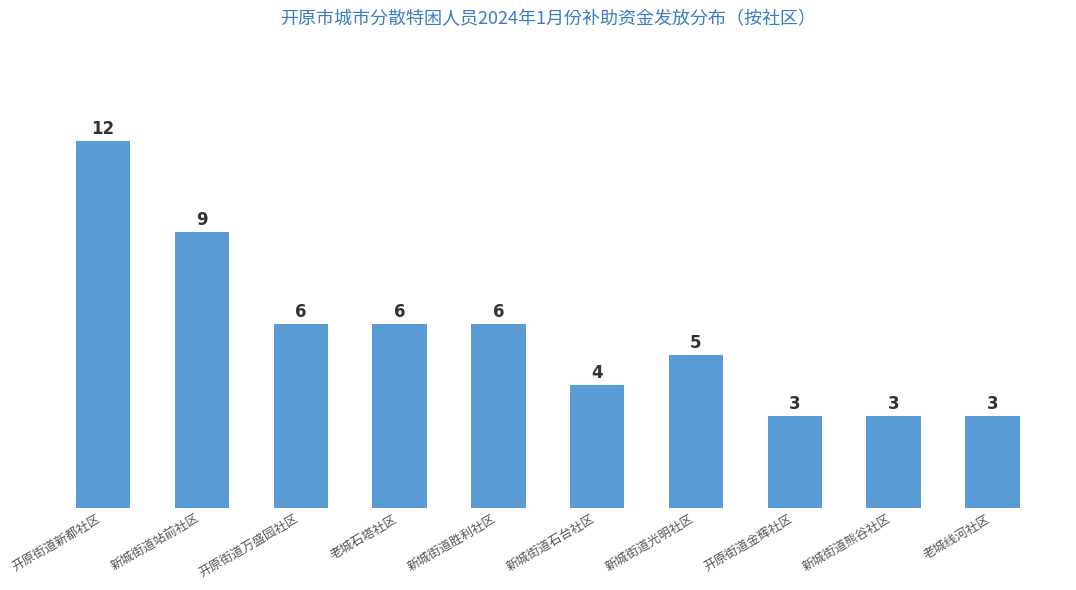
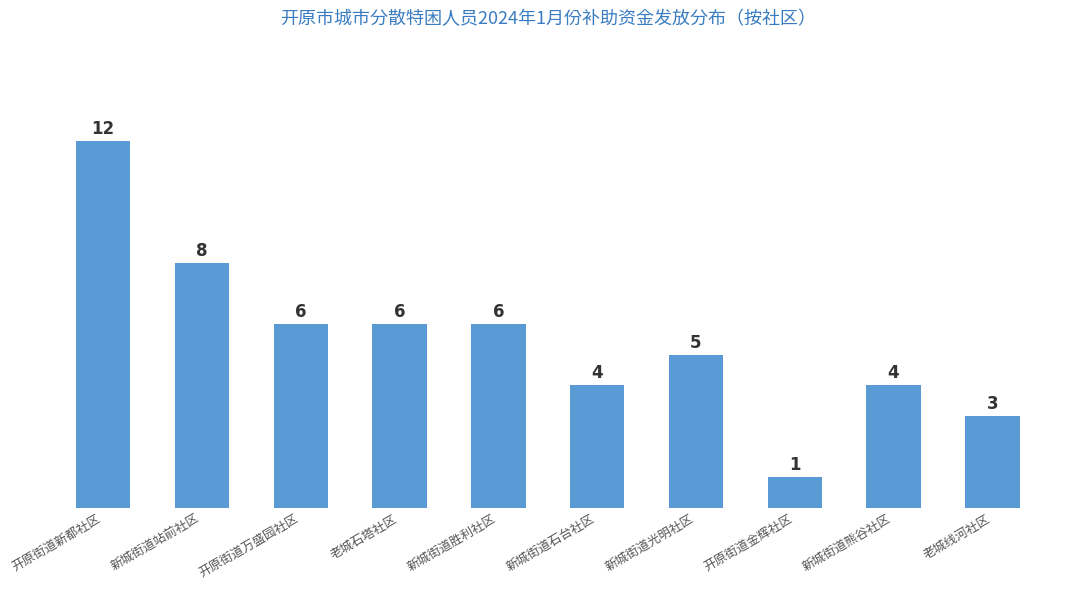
  {
    "开原街道新都社区": 12,
-   "新城街道站前社区": 9,
+   "新城街道站前社区": 8,
    "开原街道万盛园社区": 6,
    "老城石塔社区": 6,
    "新城街道胜利社区": 6,
    "新城街道石台社区": 4,
    "新城街道光明社区": 5,
-   "开原街道金辉社区": 3,
-   "新城街道熊谷社区": 3,
+   "开原街道金辉社区": 1,
+   "新城街道熊谷社区": 4,
    "老城线河社区": 3
  }
